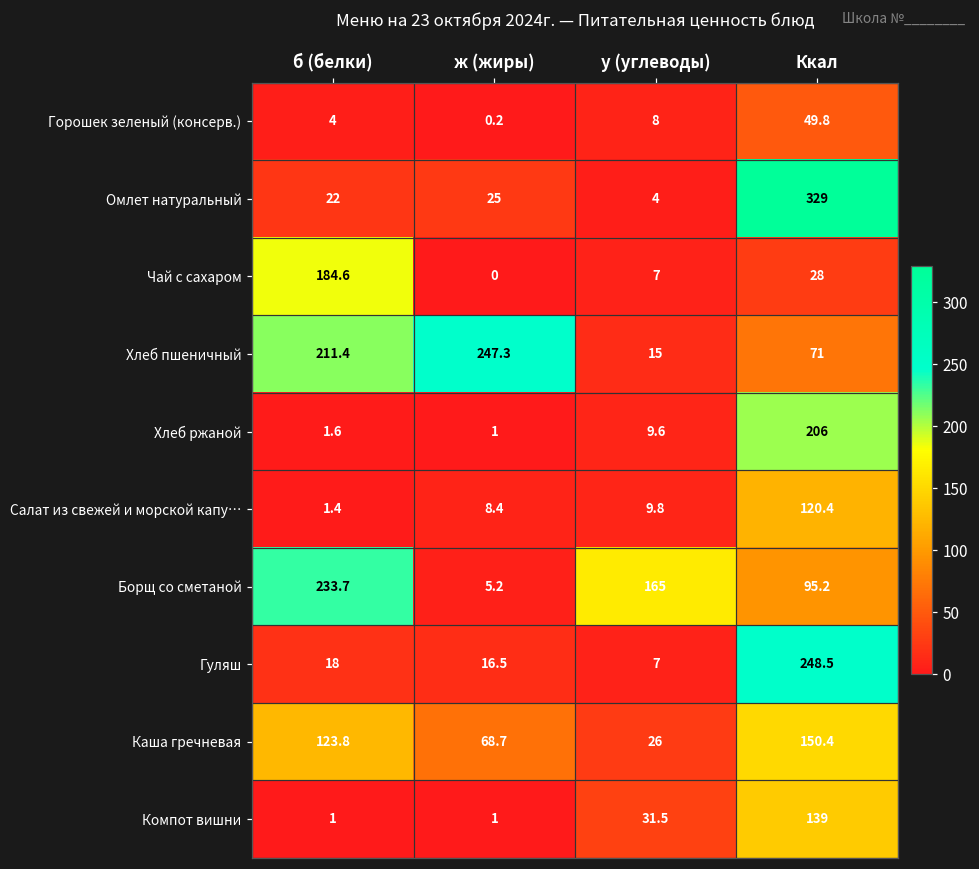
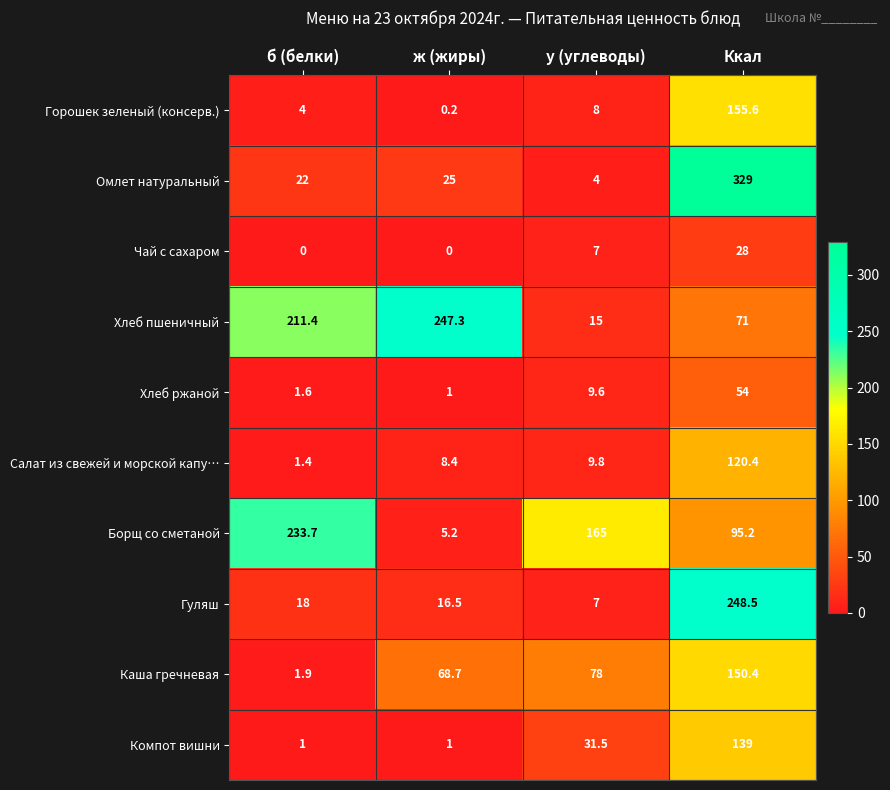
  {
    "Горошек зеленый (консерв.)": {
      "б (белки)": 4,
      "ж (жиры)": 0.2,
      "у (углеводы)": 8,
-     "Ккал": 49.8
+     "Ккал": 155.6
    },
    "Омлет натуральный": {
      "б (белки)": 22,
      "ж (жиры)": 25,
      "у (углеводы)": 4,
      "Ккал": 329
    },
    "Чай с сахаром": {
-     "б (белки)": 184.6,
+     "б (белки)": 0,
      "ж (жиры)": 0,
      "у (углеводы)": 7,
      "Ккал": 28
    },
    "Хлеб пшеничный": {
      "б (белки)": 211.4,
      "ж (жиры)": 247.3,
      "у (углеводы)": 15,
      "Ккал": 71
    },
    "Хлеб ржаной": {
      "б (белки)": 1.6,
      "ж (жиры)": 1,
      "у (углеводы)": 9.6,
-     "Ккал": 206
+     "Ккал": 54
    },
    "Салат из свежей и морской капу…": {
      "б (белки)": 1.4,
      "ж (жиры)": 8.4,
      "у (углеводы)": 9.8,
      "Ккал": 120.4
    },
    "Борщ со сметаной": {
      "б (белки)": 233.7,
      "ж (жиры)": 5.2,
      "у (углеводы)": 165,
      "Ккал": 95.2
    },
    "Гуляш": {
      "б (белки)": 18,
      "ж (жиры)": 16.5,
      "у (углеводы)": 7,
      "Ккал": 248.5
    },
    "Каша гречневая": {
-     "б (белки)": 123.8,
+     "б (белки)": 1.9,
      "ж (жиры)": 68.7,
-     "у (углеводы)": 26,
+     "у (углеводы)": 78,
      "Ккал": 150.4
    },
    "Компот вишни": {
      "б (белки)": 1,
      "ж (жиры)": 1,
      "у (углеводы)": 31.5,
      "Ккал": 139
    }
  }
